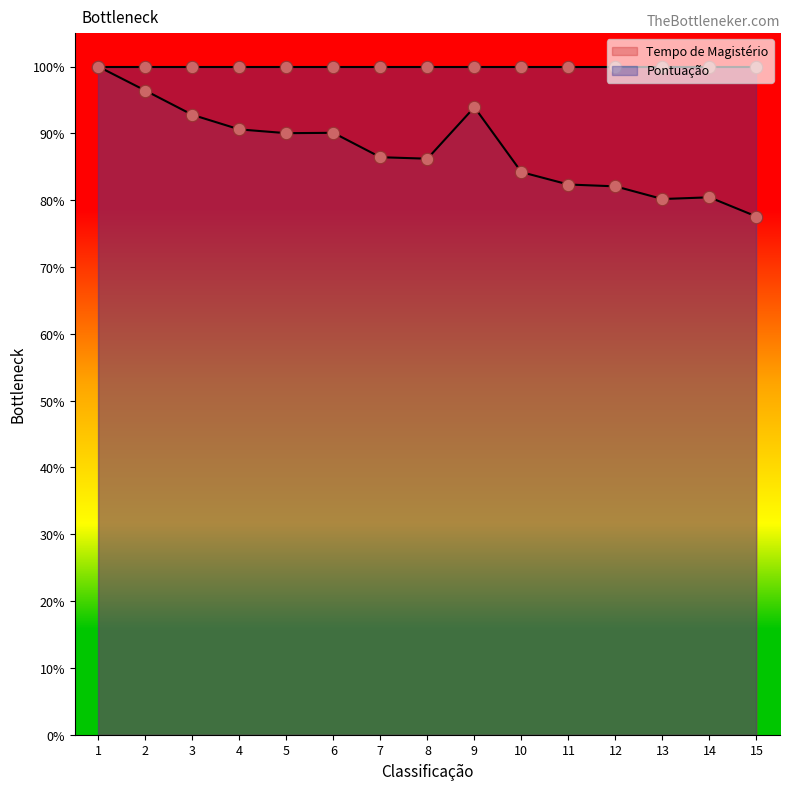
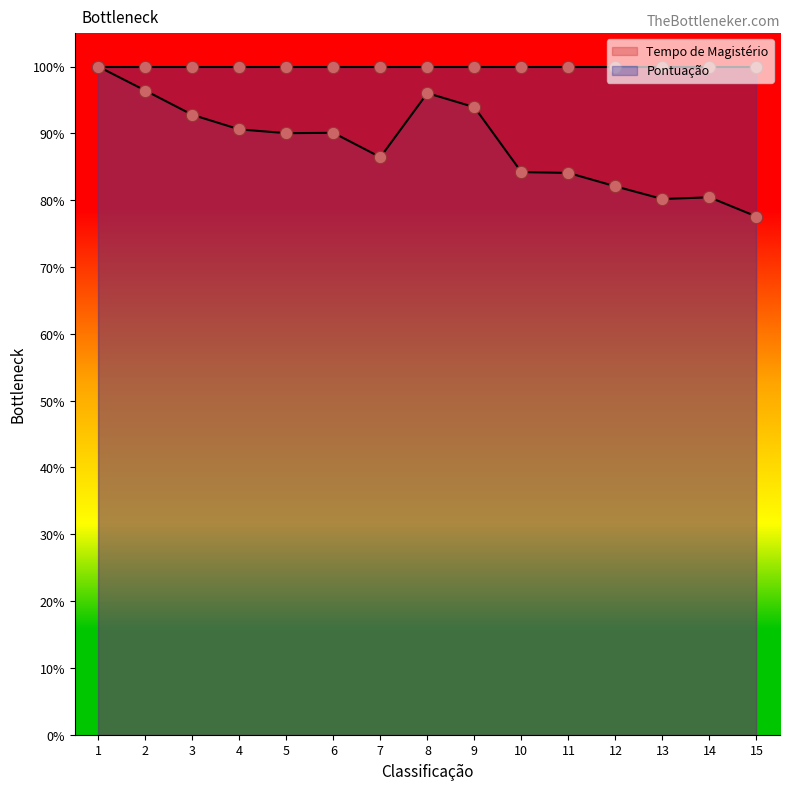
  {
    "Tempo de Magistério": {
      "2": "96%",
      "3": "93%",
      "4": "91%",
      "5": "90%",
      "6": "90%",
      "7": "86%",
-     "8": "86%",
+     "8": "96%",
      "9": "94%",
      "10": "84%",
-     "11": "82%",
+     "11": "84%",
      "12": "82%",
      "13": "80%",
      "14": "80%",
      "15": "78%"
    },
    "Pontuação": {
      "2": "100%",
      "3": "100%",
      "4": "100%",
      "5": "100%",
      "6": "100%",
      "7": "100%",
      "8": "100%",
      "9": "100%",
      "10": "100%",
      "11": "100%"
    }
  }
